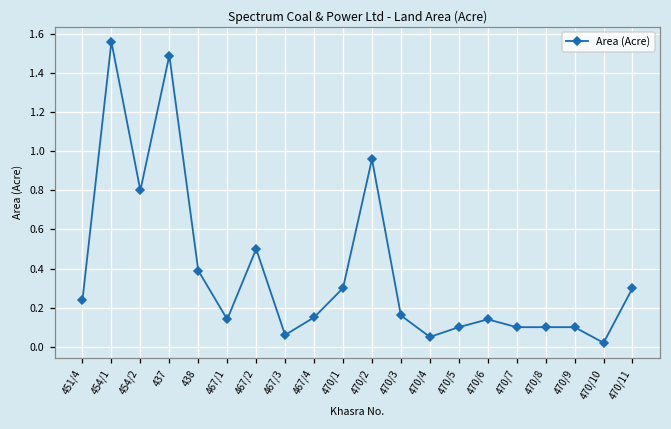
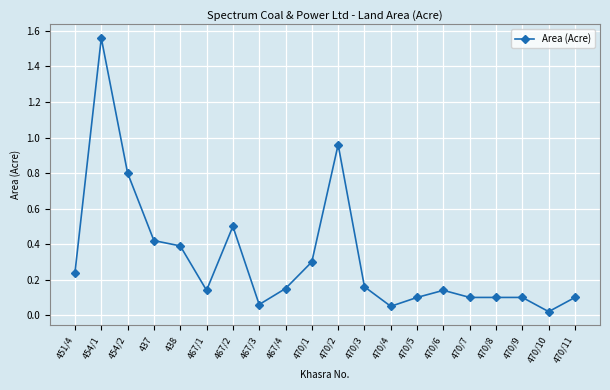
  {
    "451/4": 0.24,
    "454/1": 1.56,
    "454/2": 0.80,
-   "437": 1.49,
+   "437": 0.42,
    "438": 0.39,
    "467/1": 0.14,
    "467/2": 0.50,
    "467/3": 0.06,
    "467/4": 0.15,
    "470/1": 0.30,
    "470/2": 0.96,
    "470/3": 0.16,
    "470/4": 0.05,
    "470/5": 0.10,
    "470/6": 0.14,
    "470/7": 0.10,
    "470/8": 0.10,
    "470/9": 0.10,
    "470/10": 0.02,
-   "470/11": 0.3
+   "470/11": 0.1
  }
